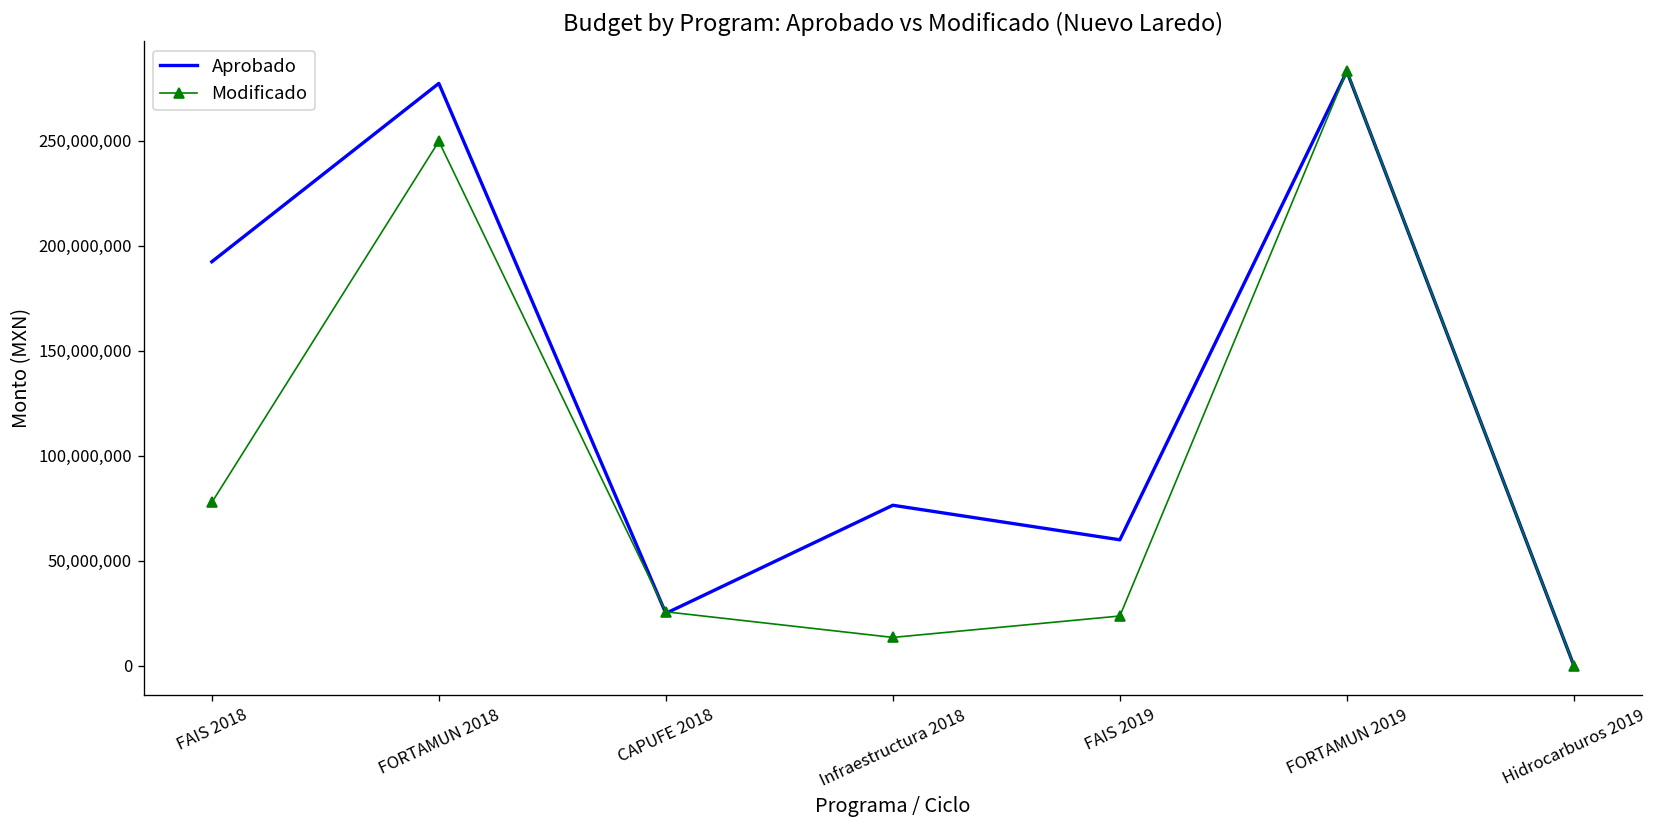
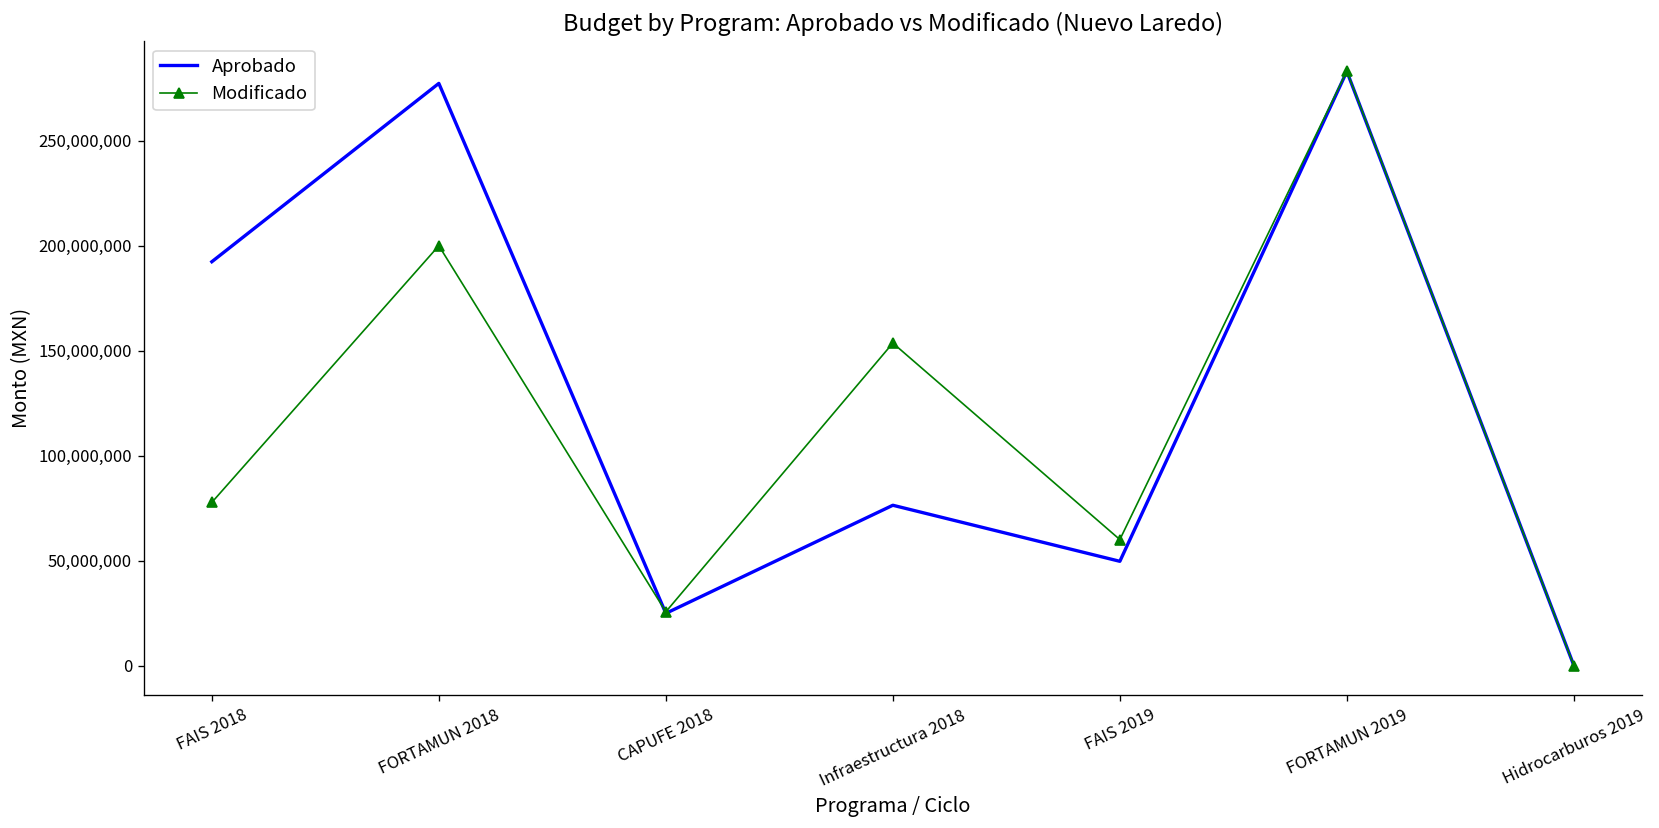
  {
    "Aprobado": {
      "FAIS 2018": "192,000,000",
      "FORTAMUN 2018": "277,000,000",
      "Infraestructura 2018": "76,000,000",
-     "FAIS 2019": "60,000,000"
+     "FAIS 2019": "50,000,000"
    },
    "Modificado": {
      "FAIS 2018": "78,000,000",
-     "FORTAMUN 2018": "250,000,000",
-     "Infraestructura 2018": "14,000,000",
-     "FAIS 2019": "24,000,000"
+     "FORTAMUN 2018": "200,000,000",
+     "Infraestructura 2018": "154,000,000",
+     "FAIS 2019": "60,000,000"
    }
  }
